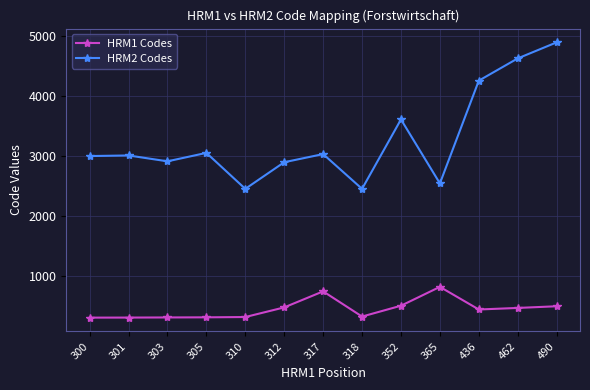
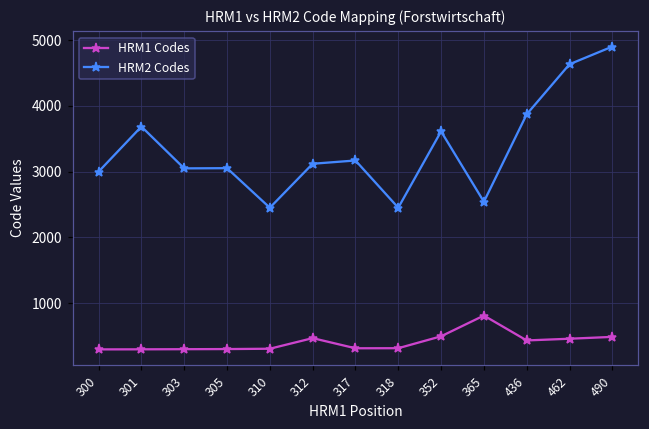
  {
    "HRM1 Codes": {
      "300": 300,
      "301": 300,
      "303": 300,
      "305": 300,
      "310": 300,
      "312": 500,
-     "317": 700,
+     "317": 300,
      "318": 300,
      "352": 500,
      "365": 800,
      "436": 400,
      "462": 500,
      "490": 500
    },
    "HRM2 Codes": {
      "300": 3000,
-     "301": 3000,
-     "303": 2900,
+     "301": 3700,
+     "303": 3100,
      "305": 3100,
      "310": 2500,
-     "312": 2900,
-     "317": 3000,
+     "312": 3100,
+     "317": 3200,
      "318": 2500,
      "352": 3600,
      "365": 2500,
-     "436": 4300,
+     "436": 3900,
      "462": 4600,
      "490": 4900
    }
  }
